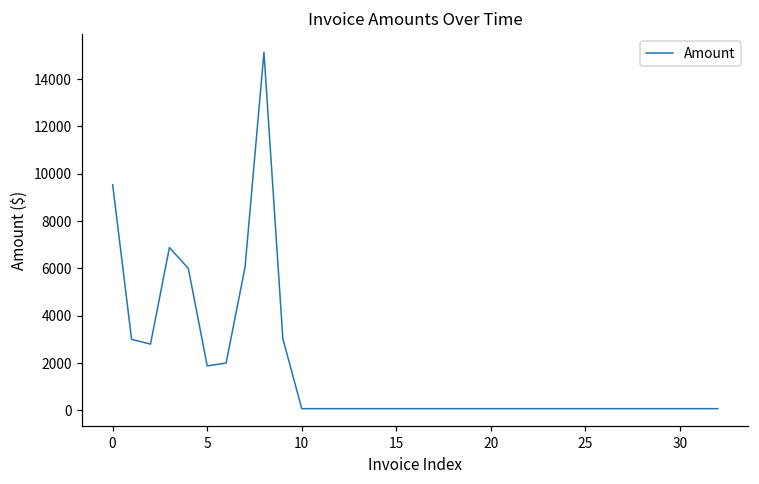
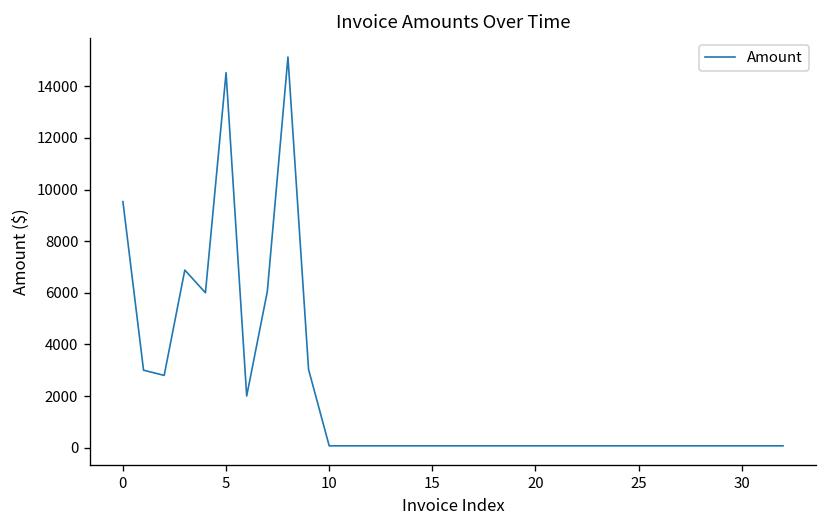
  {
    "0": 9500,
-   "5": 1900,
+   "5": 14500,
    "10": 100,
    "15": 100,
    "20": 100,
    "25": 100,
    "30": 100
  }
